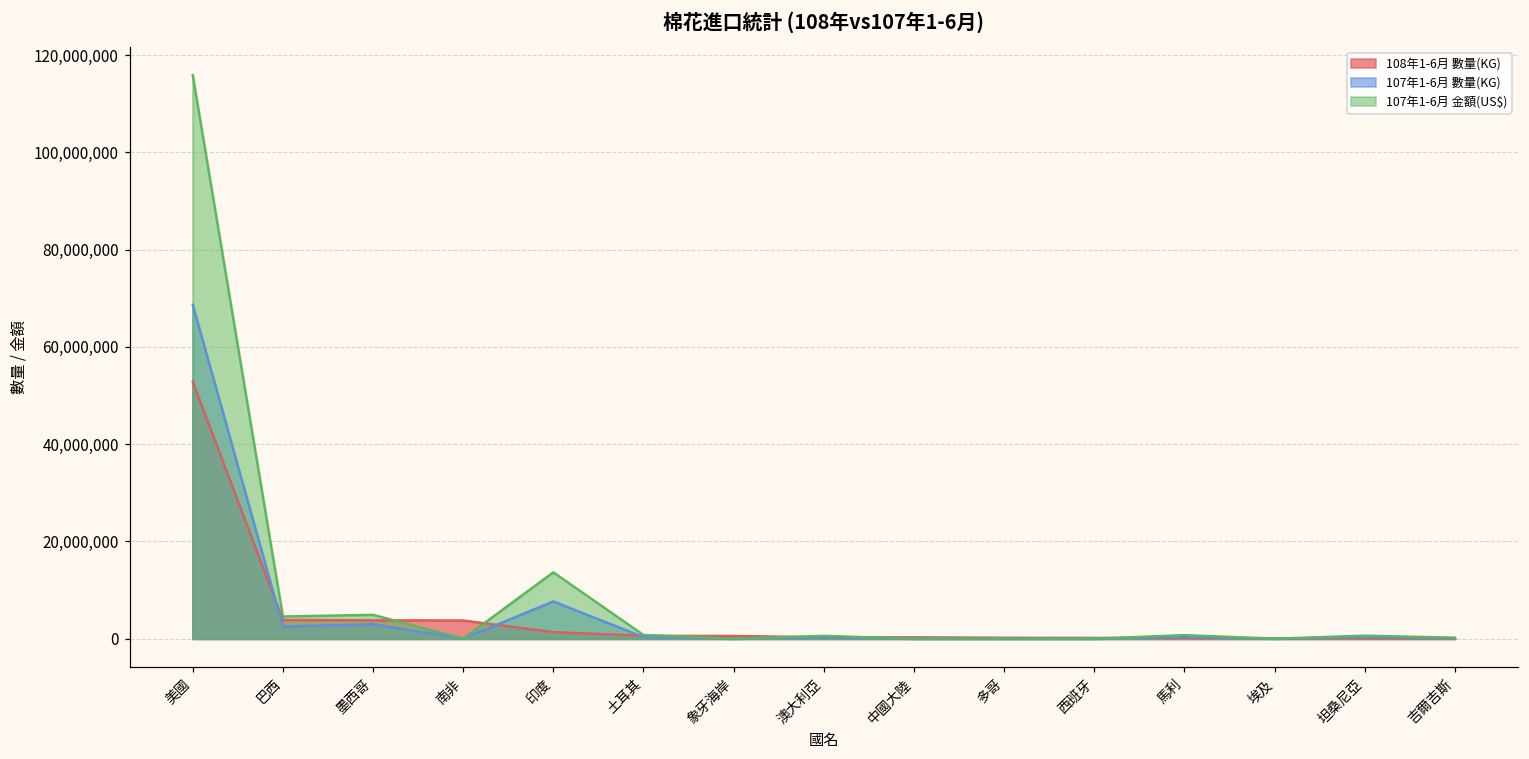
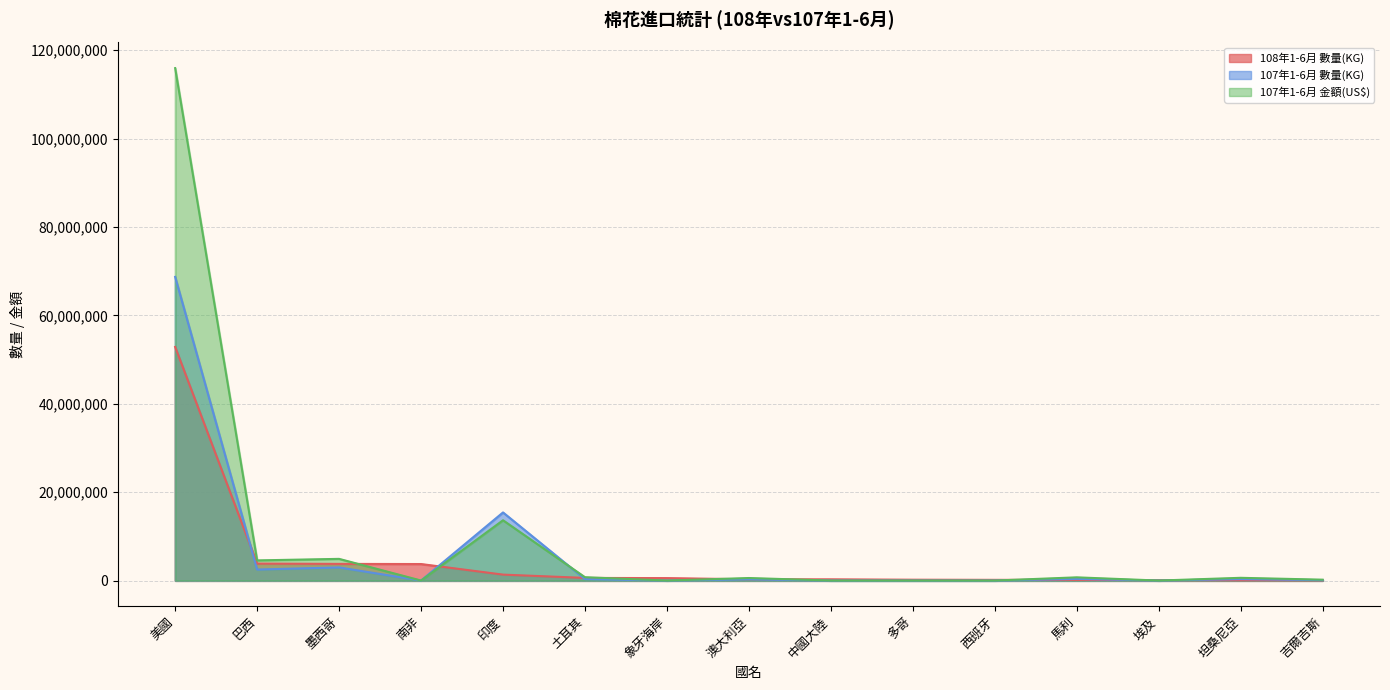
  {
    "108年1-6月 數量(KG)": {
      "美國": "53,000,000",
      "巴西": "4,000,000",
      "墨西哥": "4,000,000",
      "南非": "4,000,000",
      "印度": "1,000,000"
    },
    "107年1-6月 數量(KG)": {
      "美國": "69,000,000",
      "巴西": "2,000,000",
      "墨西哥": "3,000,000",
-     "印度": "8,000,000"
+     "印度": "15,000,000"
    },
    "107年1-6月 金額(US$)": {
      "美國": "116,000,000",
      "巴西": "5,000,000",
      "墨西哥": "5,000,000",
      "印度": "14,000,000"
    }
  }
